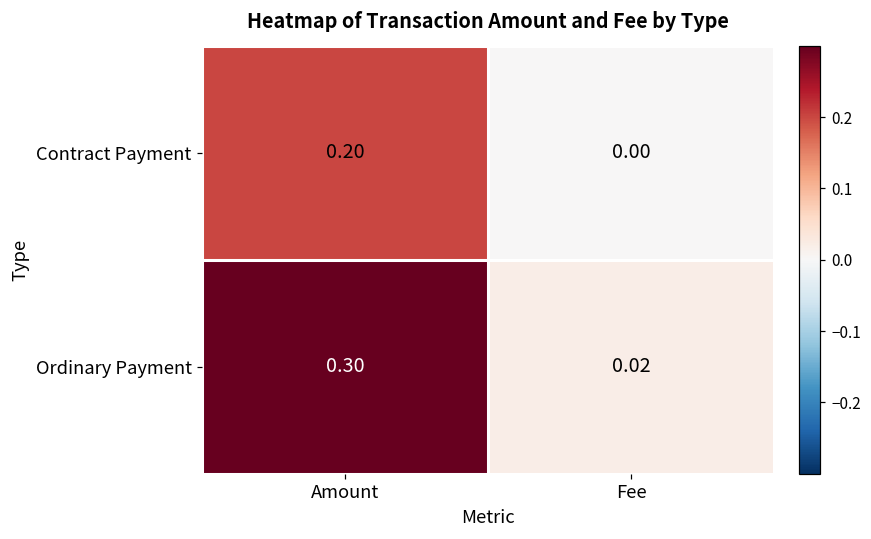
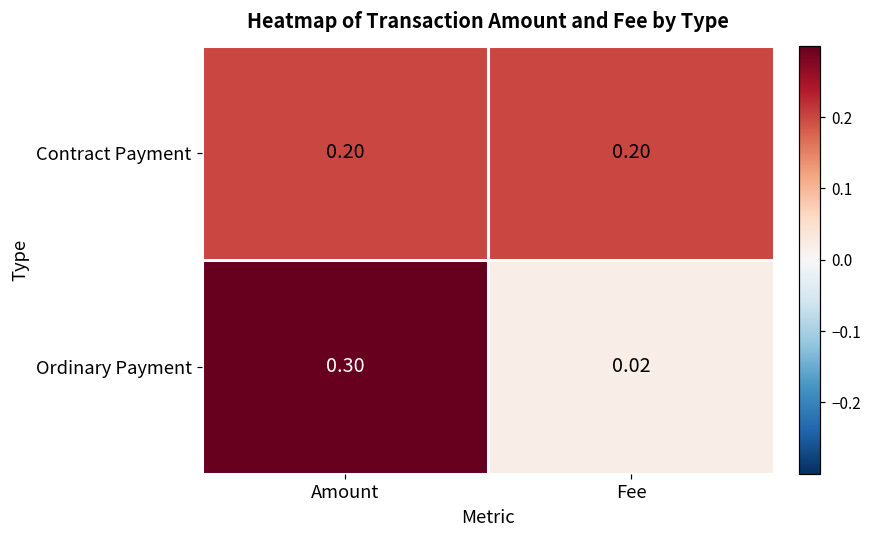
  {
    "Contract Payment": {
      "Amount": 0.20,
-     "Fee": 0.00
+     "Fee": 0.20
    },
    "Ordinary Payment": {
      "Amount": 0.30,
      "Fee": 0.02
    }
  }
